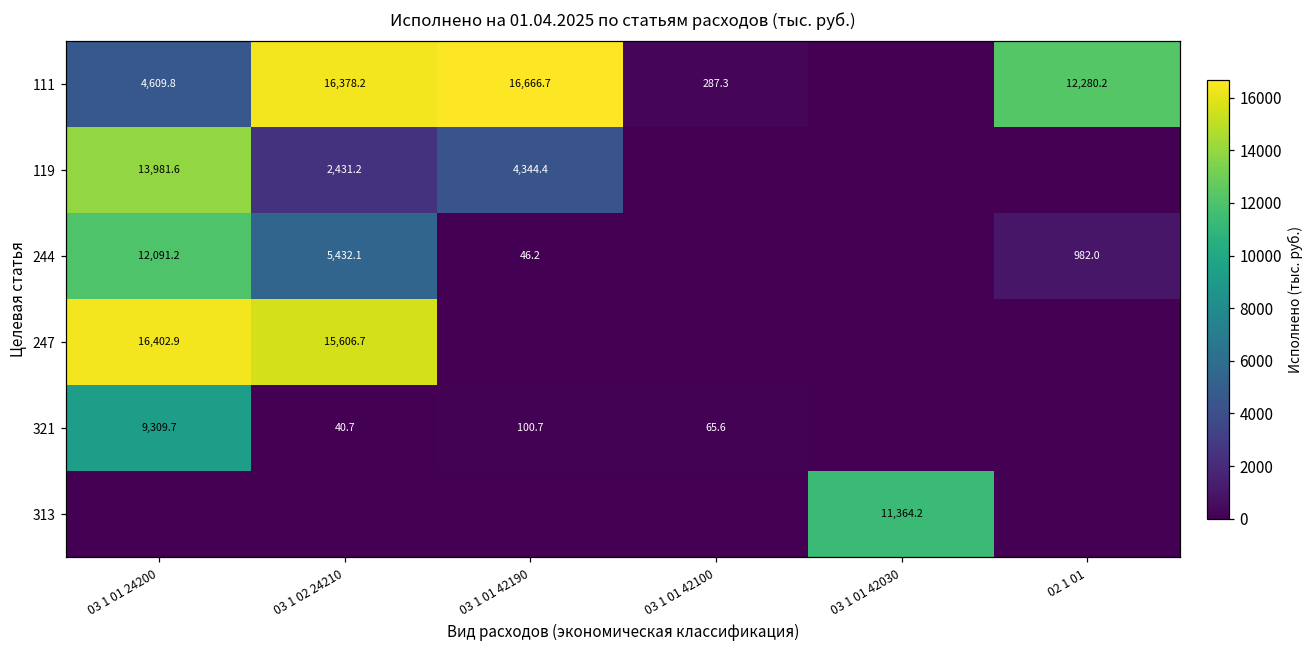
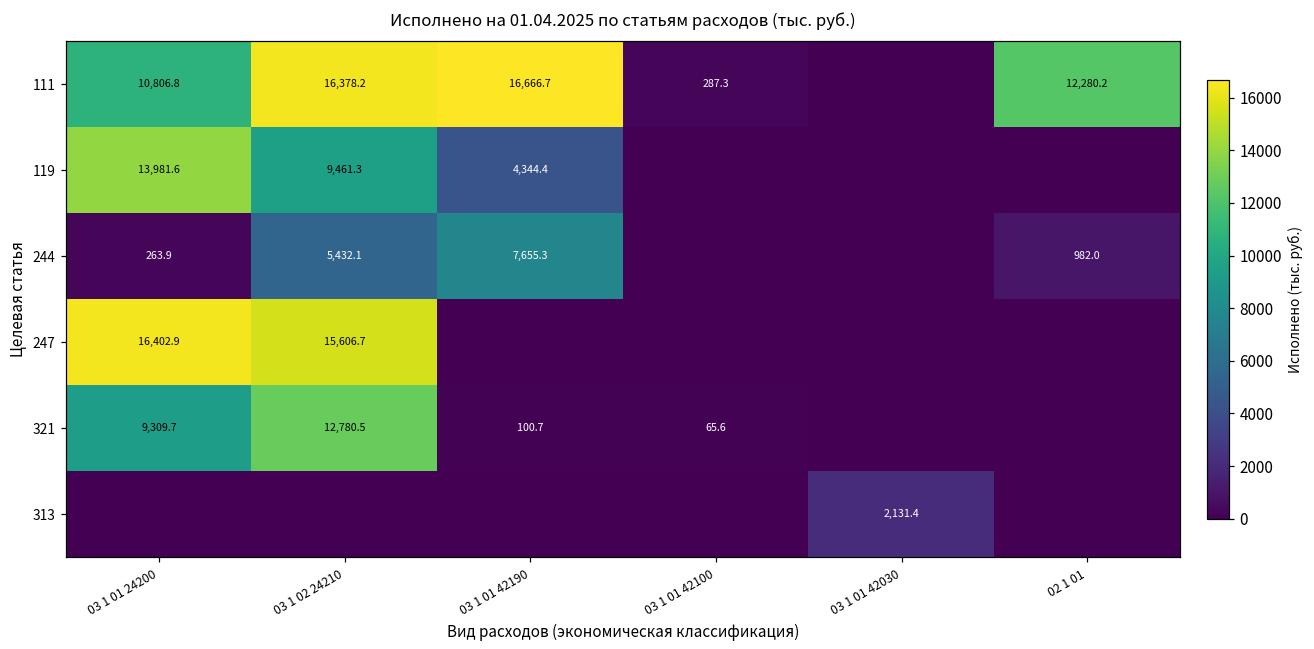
  {
    "111": {
-     "03 1 01 24200": "4,609.8",
+     "03 1 01 24200": "10,806.8",
      "03 1 02 24210": "16,378.2",
      "03 1 01 42190": "16,666.7",
      "03 1 01 42100": "287.3",
      "02 1 01": "12,280.2"
    },
    "119": {
      "03 1 01 24200": "13,981.6",
-     "03 1 02 24210": "2,431.2",
+     "03 1 02 24210": "9,461.3",
      "03 1 01 42190": "4,344.4"
    },
    "244": {
-     "03 1 01 24200": "12,091.2",
+     "03 1 01 24200": "263.9",
      "03 1 02 24210": "5,432.1",
-     "03 1 01 42190": "46.2",
+     "03 1 01 42190": "7,655.3",
      "02 1 01": "982.0"
    },
    "247": {
      "03 1 01 24200": "16,402.9",
      "03 1 02 24210": "15,606.7"
    },
    "321": {
      "03 1 01 24200": "9,309.7",
-     "03 1 02 24210": "40.7",
+     "03 1 02 24210": "12,780.5",
      "03 1 01 42190": "100.7",
      "03 1 01 42100": "65.6"
    },
    "313": {
-     "03 1 01 42030": "11,364.2"
+     "03 1 01 42030": "2,131.4"
    }
  }
